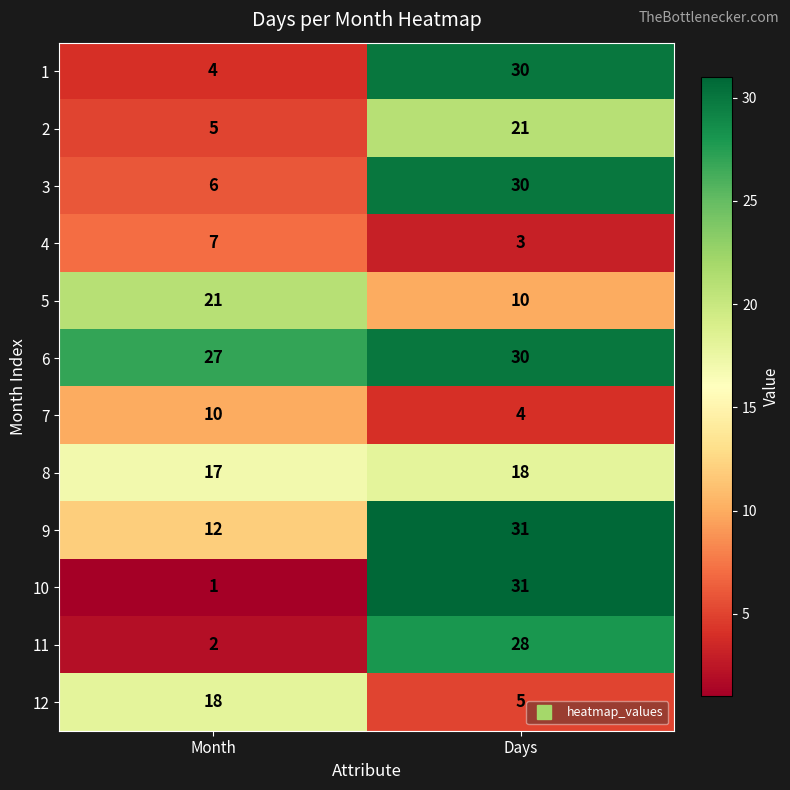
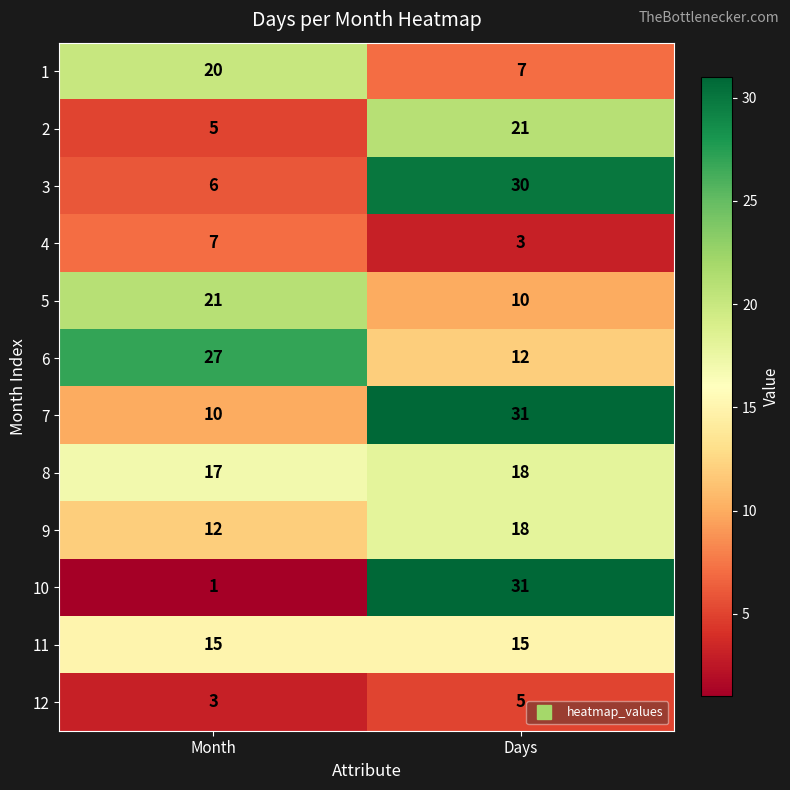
  {
    "1": {
-     "Month": 4,
-     "Days": 30
+     "Month": 20,
+     "Days": 7
    },
    "2": {
      "Month": 5,
      "Days": 21
    },
    "3": {
      "Month": 6,
      "Days": 30
    },
    "4": {
      "Month": 7,
      "Days": 3
    },
    "5": {
      "Month": 21,
      "Days": 10
    },
    "6": {
      "Month": 27,
-     "Days": 30
+     "Days": 12
    },
    "7": {
      "Month": 10,
-     "Days": 4
+     "Days": 31
    },
    "8": {
      "Month": 17,
      "Days": 18
    },
    "9": {
      "Month": 12,
-     "Days": 31
+     "Days": 18
    },
    "10": {
      "Month": 1,
      "Days": 31
    },
    "11": {
-     "Month": 2,
-     "Days": 28
+     "Month": 15,
+     "Days": 15
    },
    "12": {
-     "Month": 18,
+     "Month": 3,
      "Days": 5
    }
  }
